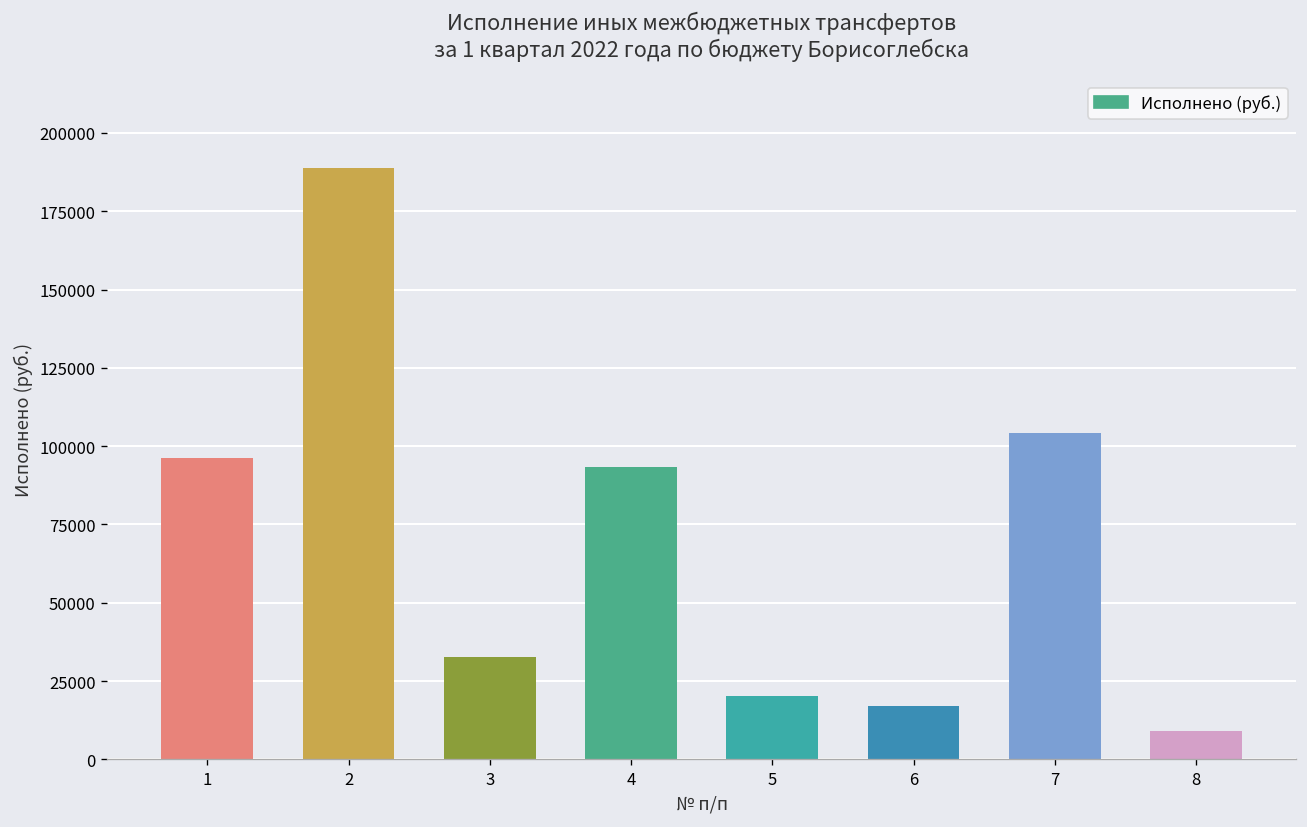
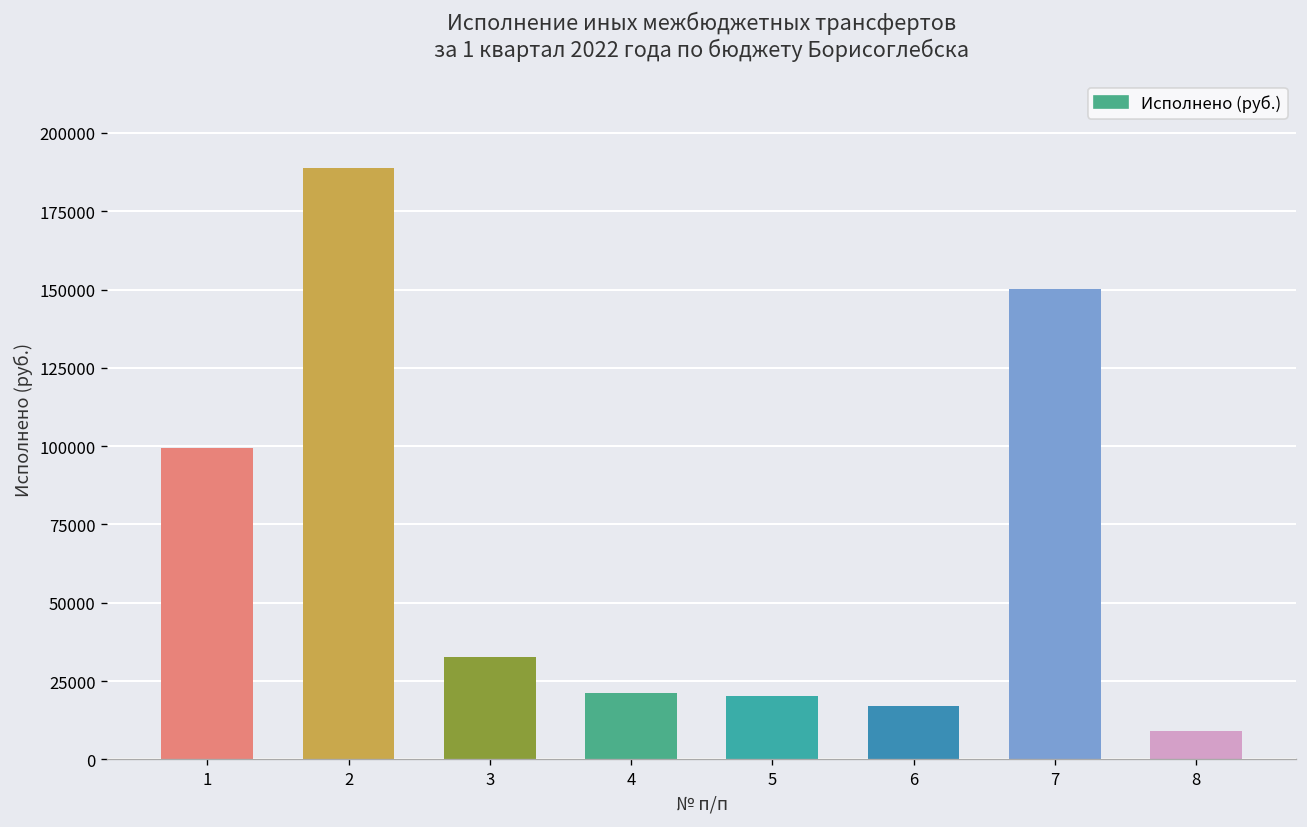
  {
-   "1": 96000,
+   "1": 100000,
    "2": 189000,
    "3": 33000,
-   "4": 93000,
+   "4": 21000,
    "5": 20000,
    "6": 17000,
-   "7": 104000,
+   "7": 150000,
    "8": 9000
  }
